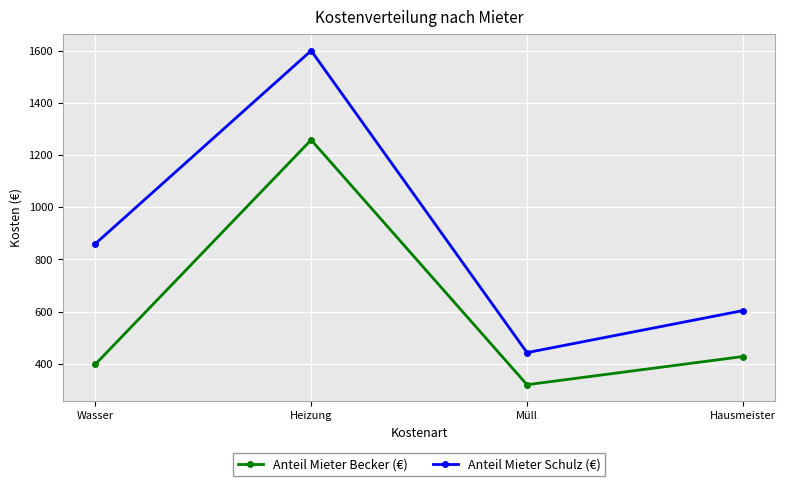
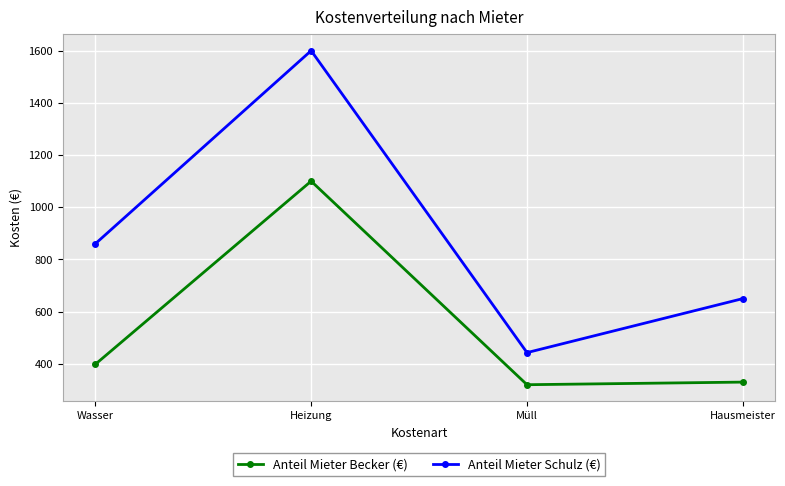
  {
    "Anteil Mieter Becker (€)": {
      "Wasser": 400,
-     "Heizung": 1260,
+     "Heizung": 1100,
      "Müll": 320,
-     "Hausmeister": 430
+     "Hausmeister": 330
    },
    "Anteil Mieter Schulz (€)": {
      "Wasser": 860,
      "Heizung": 1600,
      "Müll": 440,
-     "Hausmeister": 600
+     "Hausmeister": 650
    }
  }
